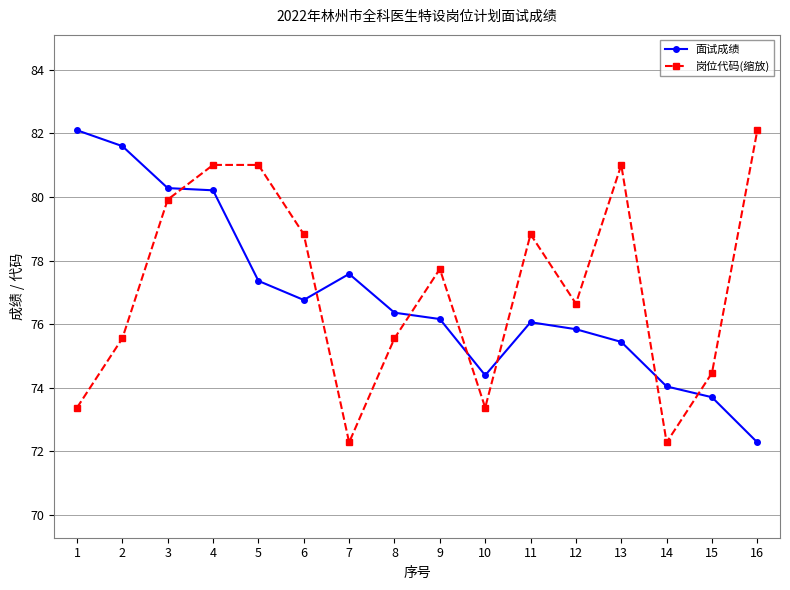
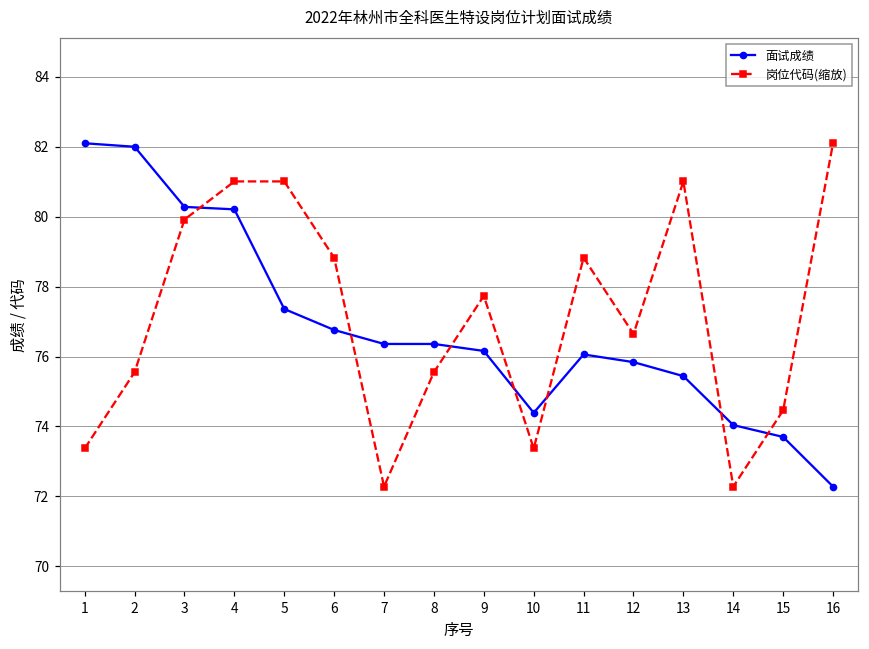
  {
    "面试成绩": {
      "1": 82.1,
-     "2": 81.6,
+     "2": 82.0,
      "3": 80.3,
      "4": 80.2,
      "5": 77.4,
      "6": 76.8,
-     "7": 77.6,
+     "7": 76.4,
      "8": 76.4,
      "9": 76.2,
      "10": 74.4,
      "11": 76.1,
      "12": 75.8,
      "13": 75.4,
      "14": 74.0,
      "15": 73.7,
      "16": 72.3
    },
    "岗位代码(缩放)": {
      "1": 73.4,
      "2": 75.6,
      "3": 79.9,
      "4": 81.0,
      "5": 81.0,
      "6": 78.8,
      "7": 72.3,
      "8": 75.6,
      "9": 77.7,
      "10": 73.4,
      "11": 78.8,
      "12": 76.6,
      "13": 81.0,
      "14": 72.3,
      "15": 74.5,
      "16": 82.1
    }
  }
